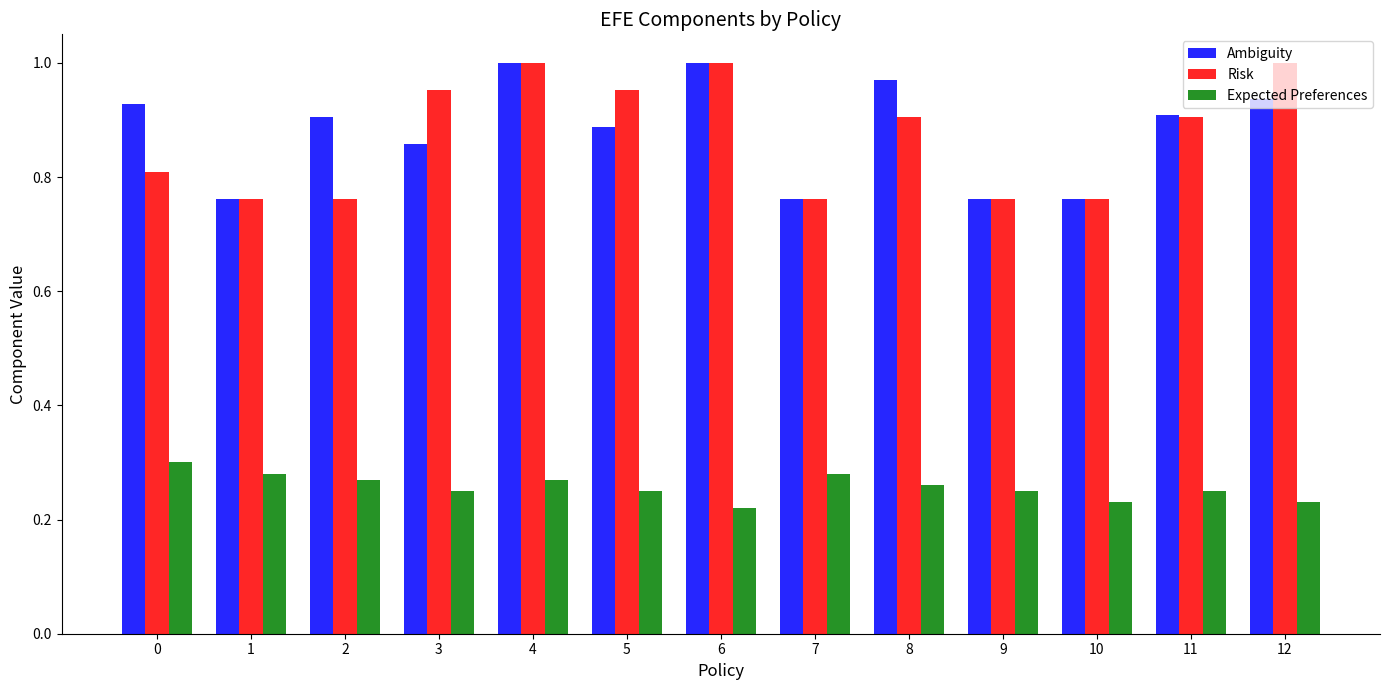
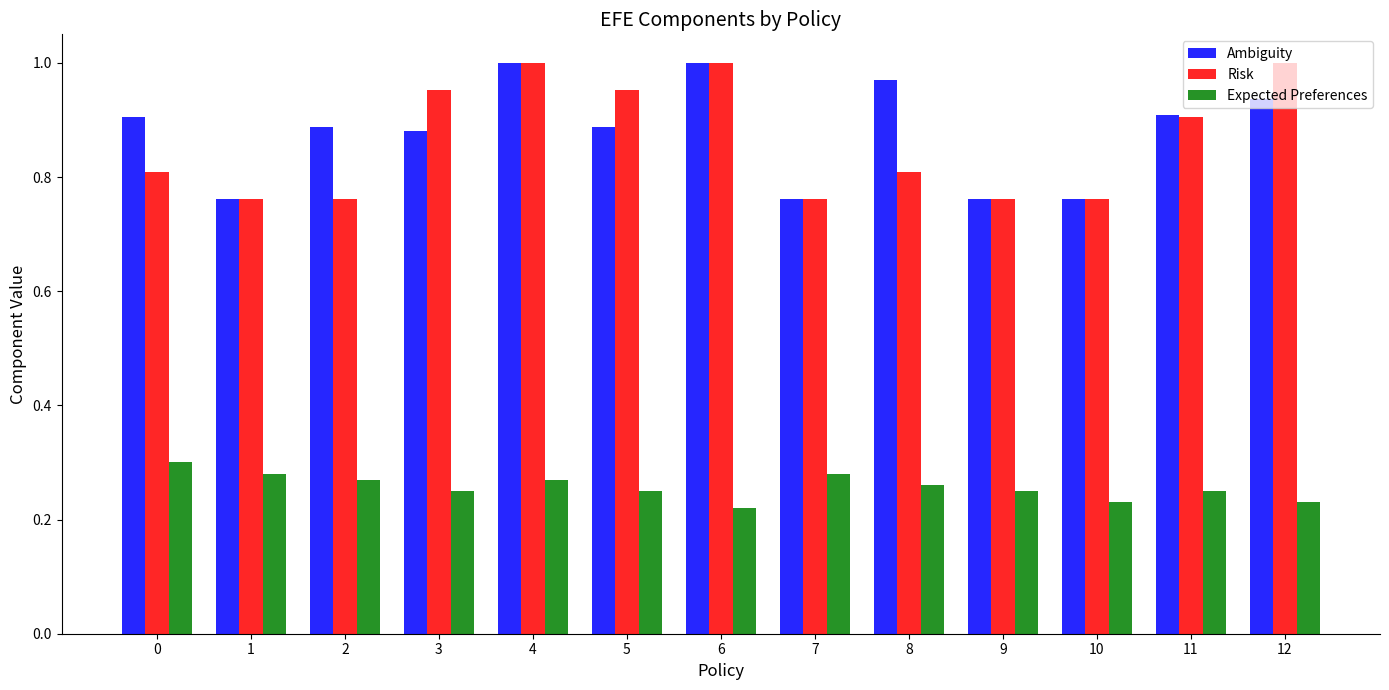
  {
    "Ambiguity": {
-     "0": 0.93,
+     "0": 0.90,
      "1": 0.76,
-     "2": 0.90,
-     "3": 0.86,
+     "2": 0.89,
+     "3": 0.88,
      "4": 1.00,
      "5": 0.89,
      "6": 1.00,
      "7": 0.76,
      "8": 0.97,
      "9": 0.76,
      "10": 0.76,
      "11": 0.91
    },
    "Risk": {
      "0": 0.81,
      "1": 0.76,
      "2": 0.76,
      "3": 0.95,
      "4": 1.00,
      "5": 0.95,
      "6": 1.00,
      "7": 0.76,
-     "8": 0.90,
+     "8": 0.81,
      "9": 0.76,
      "10": 0.76,
      "11": 0.90
    },
    "Expected Preferences": {
      "0": 0.30,
      "1": 0.28,
      "2": 0.27,
      "3": 0.25,
      "4": 0.27,
      "5": 0.25,
      "6": 0.22,
      "7": 0.28,
      "8": 0.26,
      "9": 0.25,
      "10": 0.23,
      "11": 0.25,
      "12": 0.23
    }
  }
